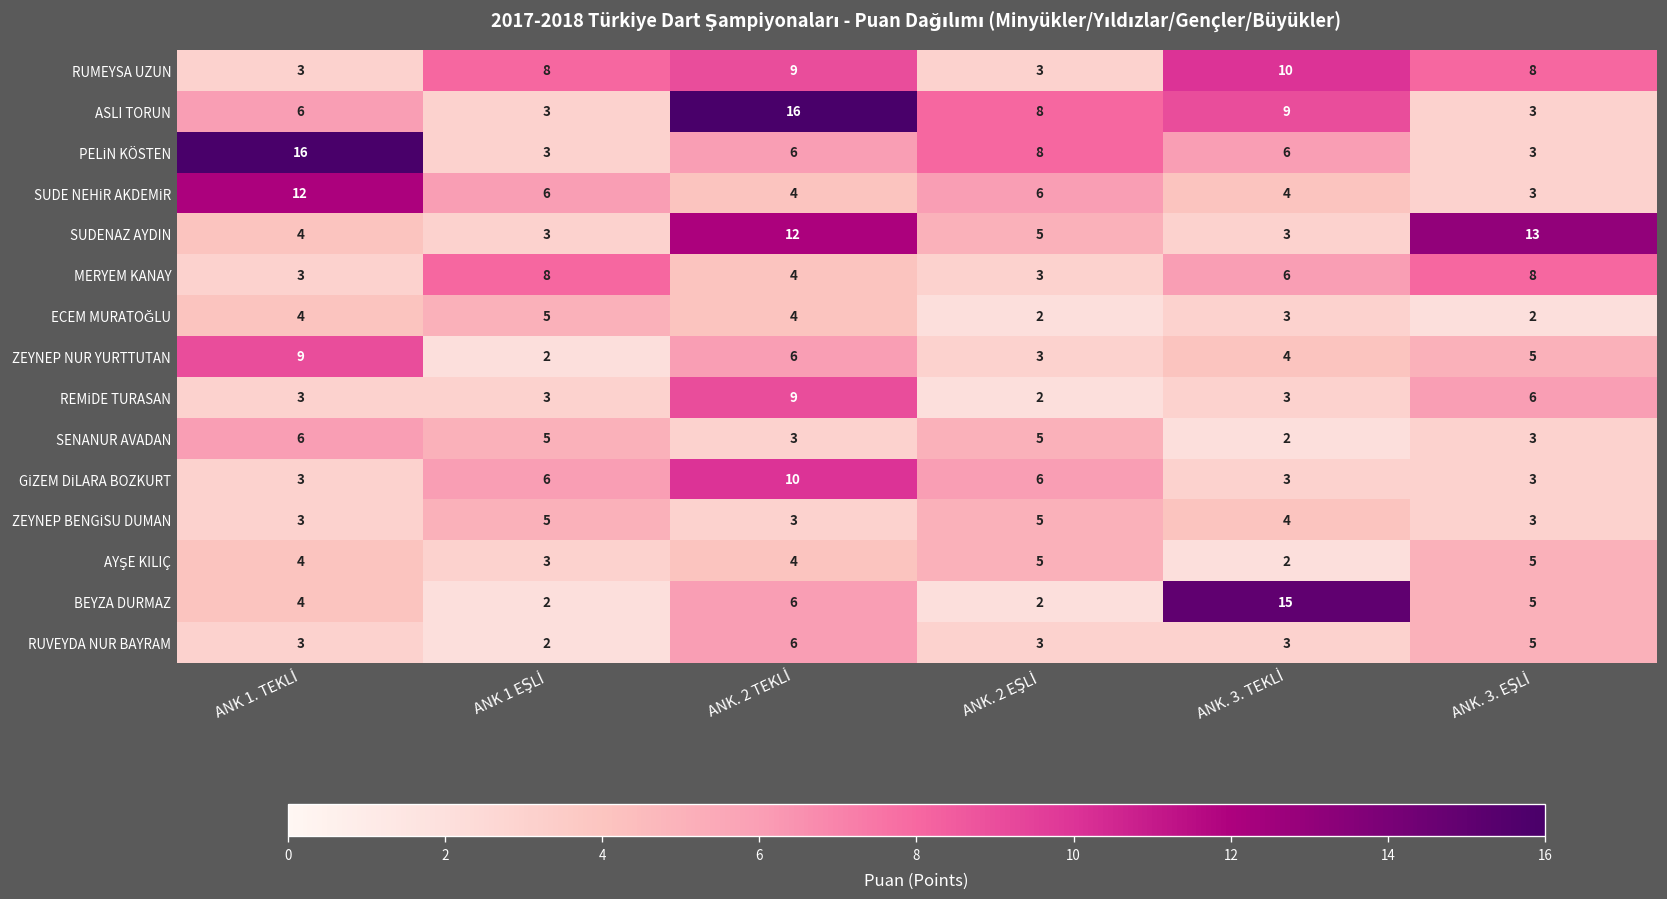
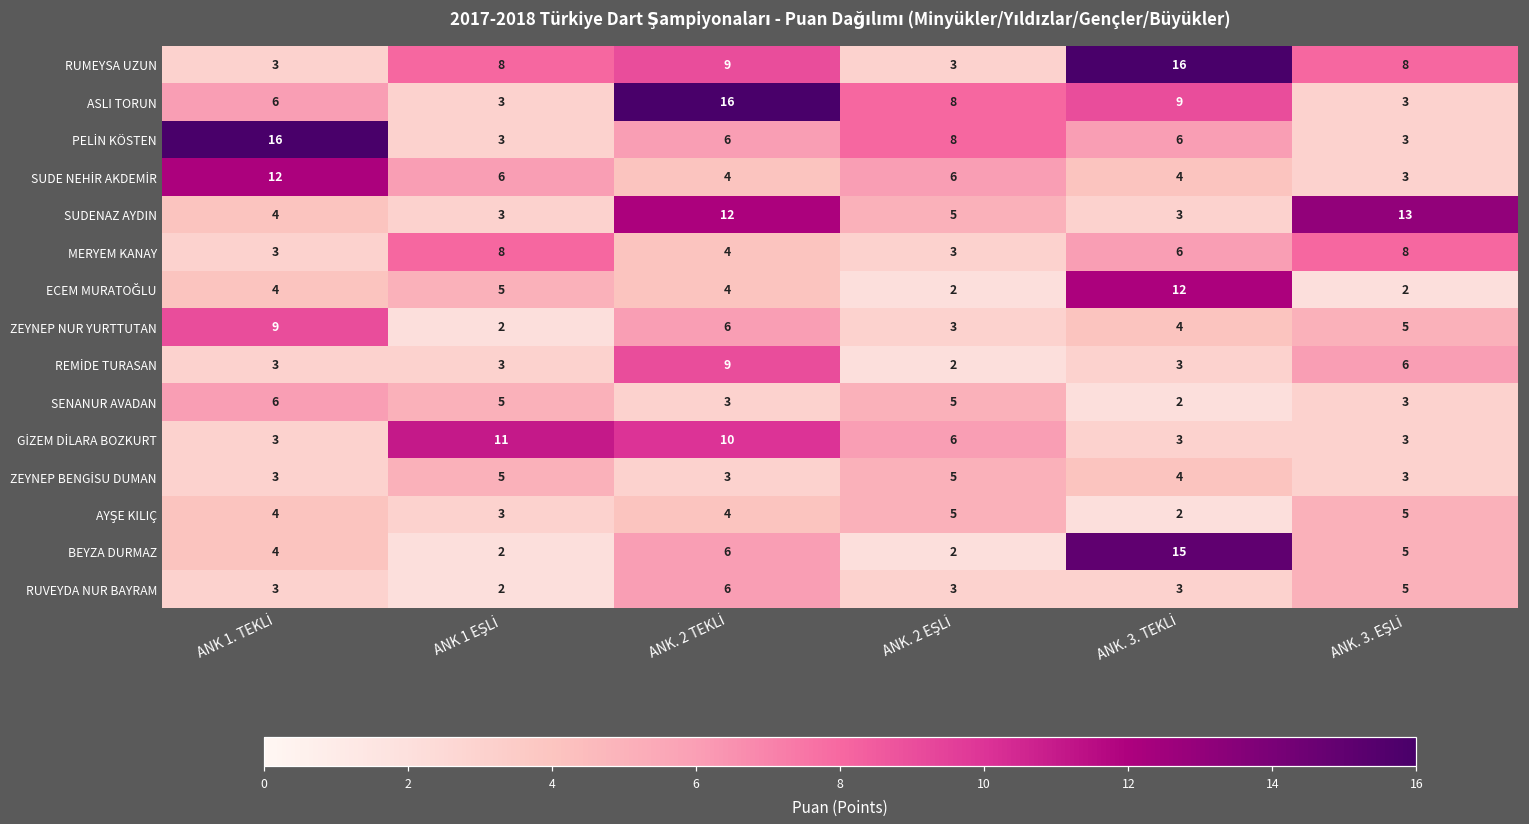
  {
    "RUMEYSA UZUN": {
      "ANK 1. TEKLİ": 3,
      "ANK 1 EŞLİ": 8,
      "ANK. 2 TEKLİ": 9,
      "ANK. 2 EŞLİ": 3,
-     "ANK. 3. TEKLİ": 10,
+     "ANK. 3. TEKLİ": 16,
      "ANK. 3. EŞLİ": 8
    },
    "ASLI TORUN": {
      "ANK 1. TEKLİ": 6,
      "ANK 1 EŞLİ": 3,
      "ANK. 2 TEKLİ": 16,
      "ANK. 2 EŞLİ": 8,
      "ANK. 3. TEKLİ": 9,
      "ANK. 3. EŞLİ": 3
    },
    "PELİN KÖSTEN": {
      "ANK 1. TEKLİ": 16,
      "ANK 1 EŞLİ": 3,
      "ANK. 2 TEKLİ": 6,
      "ANK. 2 EŞLİ": 8,
      "ANK. 3. TEKLİ": 6,
      "ANK. 3. EŞLİ": 3
    },
    "SUDE NEHİR AKDEMİR": {
      "ANK 1. TEKLİ": 12,
      "ANK 1 EŞLİ": 6,
      "ANK. 2 TEKLİ": 4,
      "ANK. 2 EŞLİ": 6,
      "ANK. 3. TEKLİ": 4,
      "ANK. 3. EŞLİ": 3
    },
    "SUDENAZ AYDIN": {
      "ANK 1. TEKLİ": 4,
      "ANK 1 EŞLİ": 3,
      "ANK. 2 TEKLİ": 12,
      "ANK. 2 EŞLİ": 5,
      "ANK. 3. TEKLİ": 3,
      "ANK. 3. EŞLİ": 13
    },
    "MERYEM KANAY": {
      "ANK 1. TEKLİ": 3,
      "ANK 1 EŞLİ": 8,
      "ANK. 2 TEKLİ": 4,
      "ANK. 2 EŞLİ": 3,
      "ANK. 3. TEKLİ": 6,
      "ANK. 3. EŞLİ": 8
    },
    "ECEM MURATOĞLU": {
      "ANK 1. TEKLİ": 4,
      "ANK 1 EŞLİ": 5,
      "ANK. 2 TEKLİ": 4,
      "ANK. 2 EŞLİ": 2,
-     "ANK. 3. TEKLİ": 3,
+     "ANK. 3. TEKLİ": 12,
      "ANK. 3. EŞLİ": 2
    },
    "ZEYNEP NUR YURTTUTAN": {
      "ANK 1. TEKLİ": 9,
      "ANK 1 EŞLİ": 2,
      "ANK. 2 TEKLİ": 6,
      "ANK. 2 EŞLİ": 3,
      "ANK. 3. TEKLİ": 4,
      "ANK. 3. EŞLİ": 5
    },
    "REMİDE TURASAN": {
      "ANK 1. TEKLİ": 3,
      "ANK 1 EŞLİ": 3,
      "ANK. 2 TEKLİ": 9,
      "ANK. 2 EŞLİ": 2,
      "ANK. 3. TEKLİ": 3,
      "ANK. 3. EŞLİ": 6
    },
    "SENANUR AVADAN": {
      "ANK 1. TEKLİ": 6,
      "ANK 1 EŞLİ": 5,
      "ANK. 2 TEKLİ": 3,
      "ANK. 2 EŞLİ": 5,
      "ANK. 3. TEKLİ": 2,
      "ANK. 3. EŞLİ": 3
    },
    "GİZEM DİLARA BOZKURT": {
      "ANK 1. TEKLİ": 3,
-     "ANK 1 EŞLİ": 6,
+     "ANK 1 EŞLİ": 11,
      "ANK. 2 TEKLİ": 10,
      "ANK. 2 EŞLİ": 6,
      "ANK. 3. TEKLİ": 3,
      "ANK. 3. EŞLİ": 3
    },
    "ZEYNEP BENGİSU DUMAN": {
      "ANK 1. TEKLİ": 3,
      "ANK 1 EŞLİ": 5,
      "ANK. 2 TEKLİ": 3,
      "ANK. 2 EŞLİ": 5,
      "ANK. 3. TEKLİ": 4,
      "ANK. 3. EŞLİ": 3
    },
    "AYŞE KILIÇ": {
      "ANK 1. TEKLİ": 4,
      "ANK 1 EŞLİ": 3,
      "ANK. 2 TEKLİ": 4,
      "ANK. 2 EŞLİ": 5,
      "ANK. 3. TEKLİ": 2,
      "ANK. 3. EŞLİ": 5
    },
    "BEYZA DURMAZ": {
      "ANK 1. TEKLİ": 4,
      "ANK 1 EŞLİ": 2,
      "ANK. 2 TEKLİ": 6,
      "ANK. 2 EŞLİ": 2,
      "ANK. 3. TEKLİ": 15,
      "ANK. 3. EŞLİ": 5
    },
    "RUVEYDA NUR BAYRAM": {
      "ANK 1. TEKLİ": 3,
      "ANK 1 EŞLİ": 2,
      "ANK. 2 TEKLİ": 6,
      "ANK. 2 EŞLİ": 3,
      "ANK. 3. TEKLİ": 3,
      "ANK. 3. EŞLİ": 5
    }
  }
